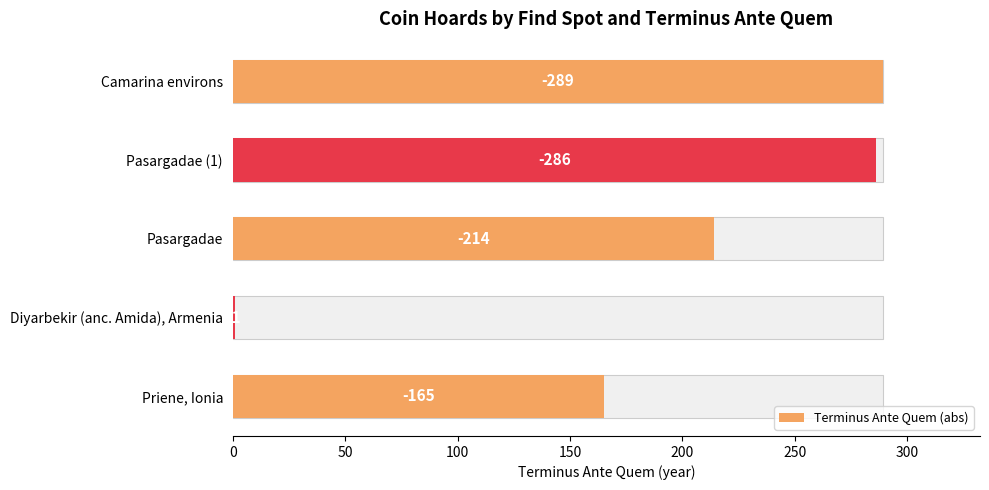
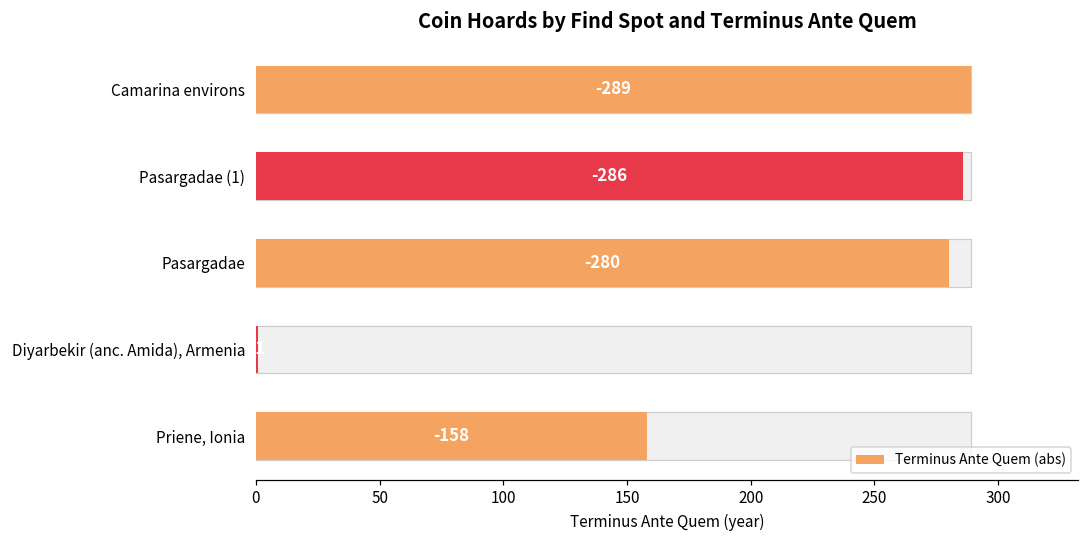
  {
    "Terminus Ante Quem (abs)": {
-     "Pasargadae": -214,
-     "Priene, Ionia": -165
+     "Pasargadae": -280,
+     "Priene, Ionia": -158
    }
  }
